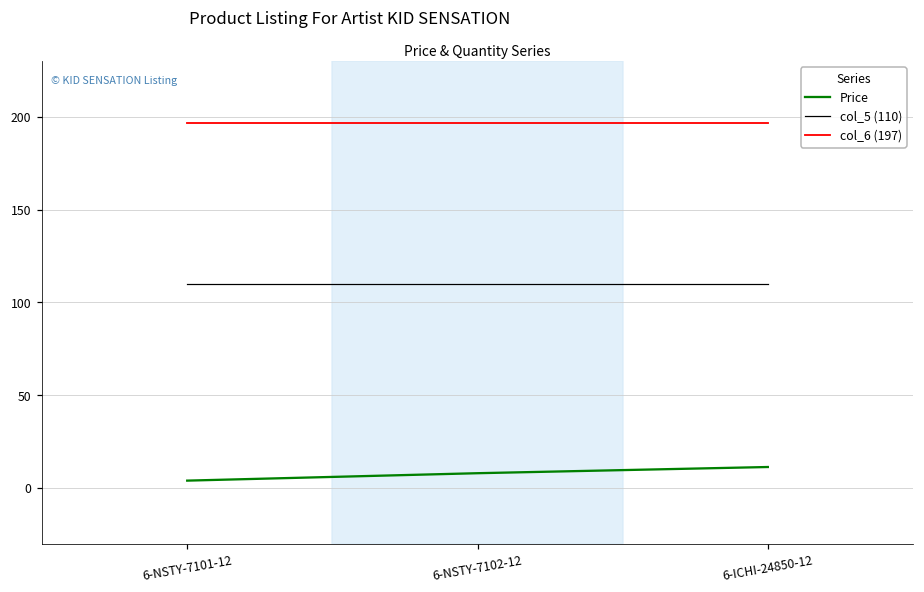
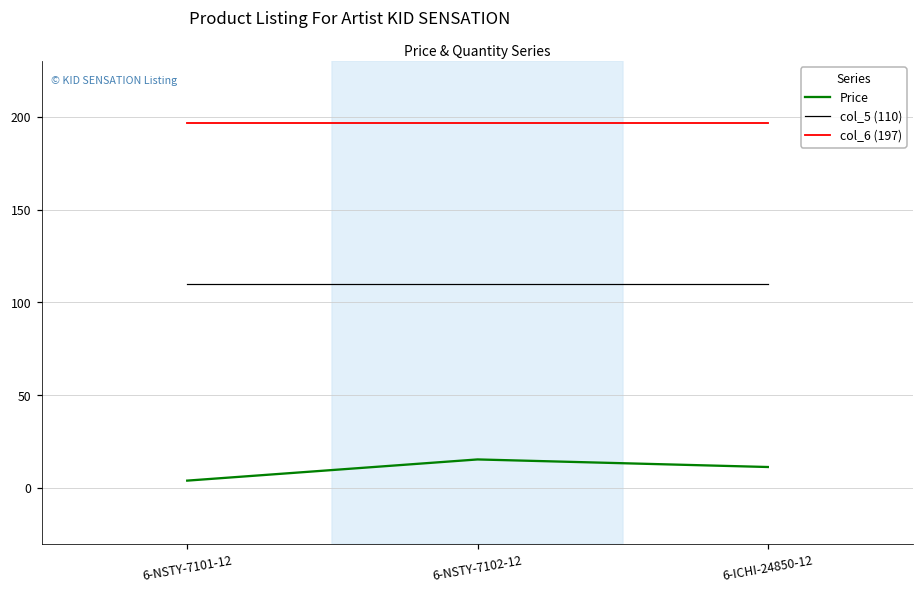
  {
    "Price": {
      "6-NSTY-7101-12": 4,
-     "6-NSTY-7102-12": 8,
+     "6-NSTY-7102-12": 15,
      "6-ICHI-24850-12": 11
    },
    "col_5 (110)": {
      "6-NSTY-7101-12": 110,
      "6-NSTY-7102-12": 110,
      "6-ICHI-24850-12": 110
    },
    "col_6 (197)": {
      "6-NSTY-7101-12": 197,
      "6-NSTY-7102-12": 197,
      "6-ICHI-24850-12": 197
    }
  }
